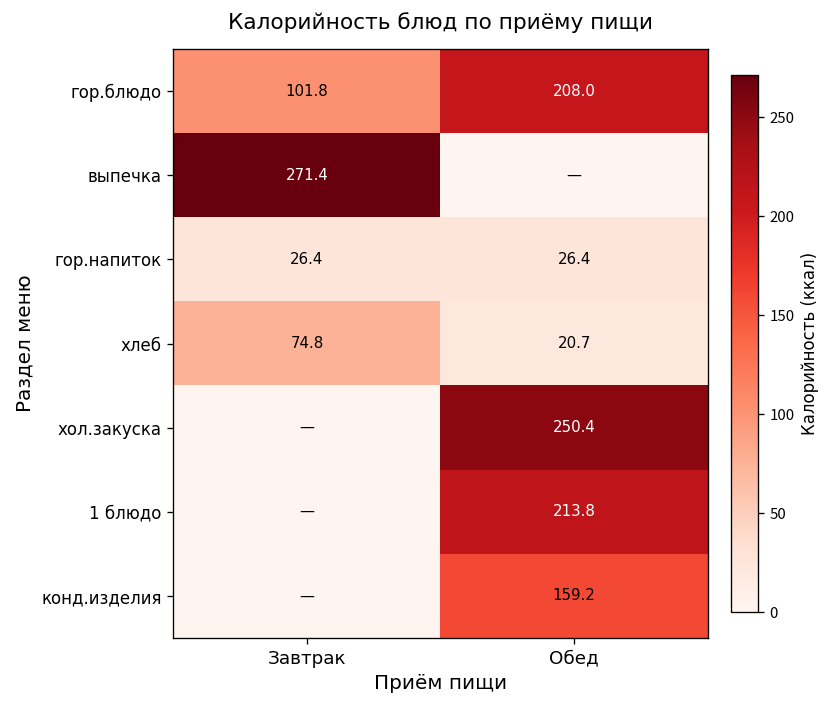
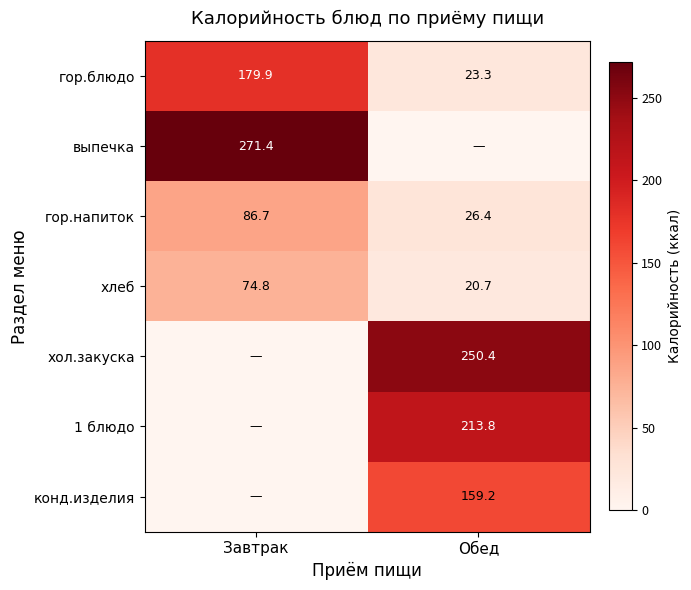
  {
    "гор.блюдо": {
-     "Завтрак": 101.8,
-     "Обед": 208.0
+     "Завтрак": 179.9,
+     "Обед": 23.3
    },
    "выпечка": {
      "Завтрак": 271.4
    },
    "гор.напиток": {
-     "Завтрак": 26.4,
+     "Завтрак": 86.7,
      "Обед": 26.4
    },
    "хлеб": {
      "Завтрак": 74.8,
      "Обед": 20.7
    },
    "хол.закуска": {
      "Обед": 250.4
    },
    "1 блюдо": {
      "Обед": 213.8
    },
    "конд.изделия": {
      "Обед": 159.2
    }
  }
